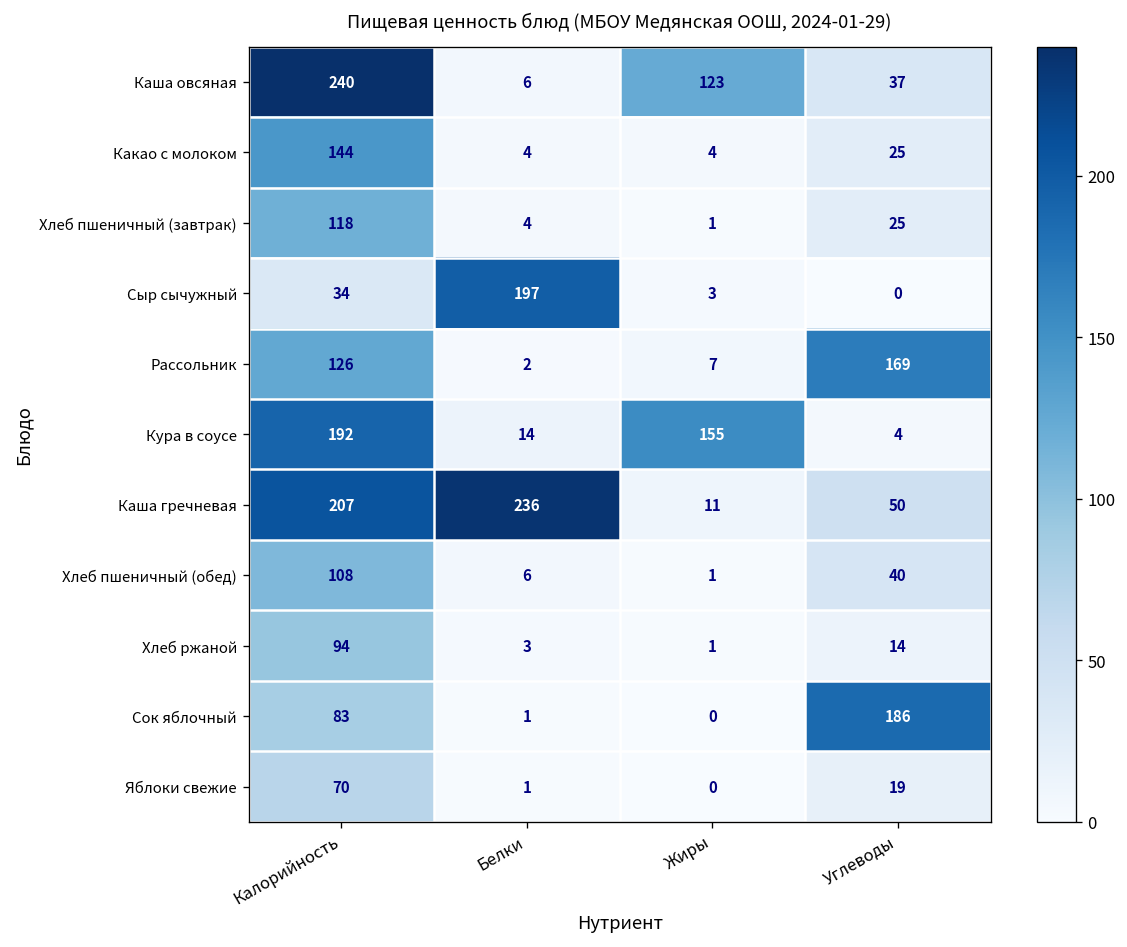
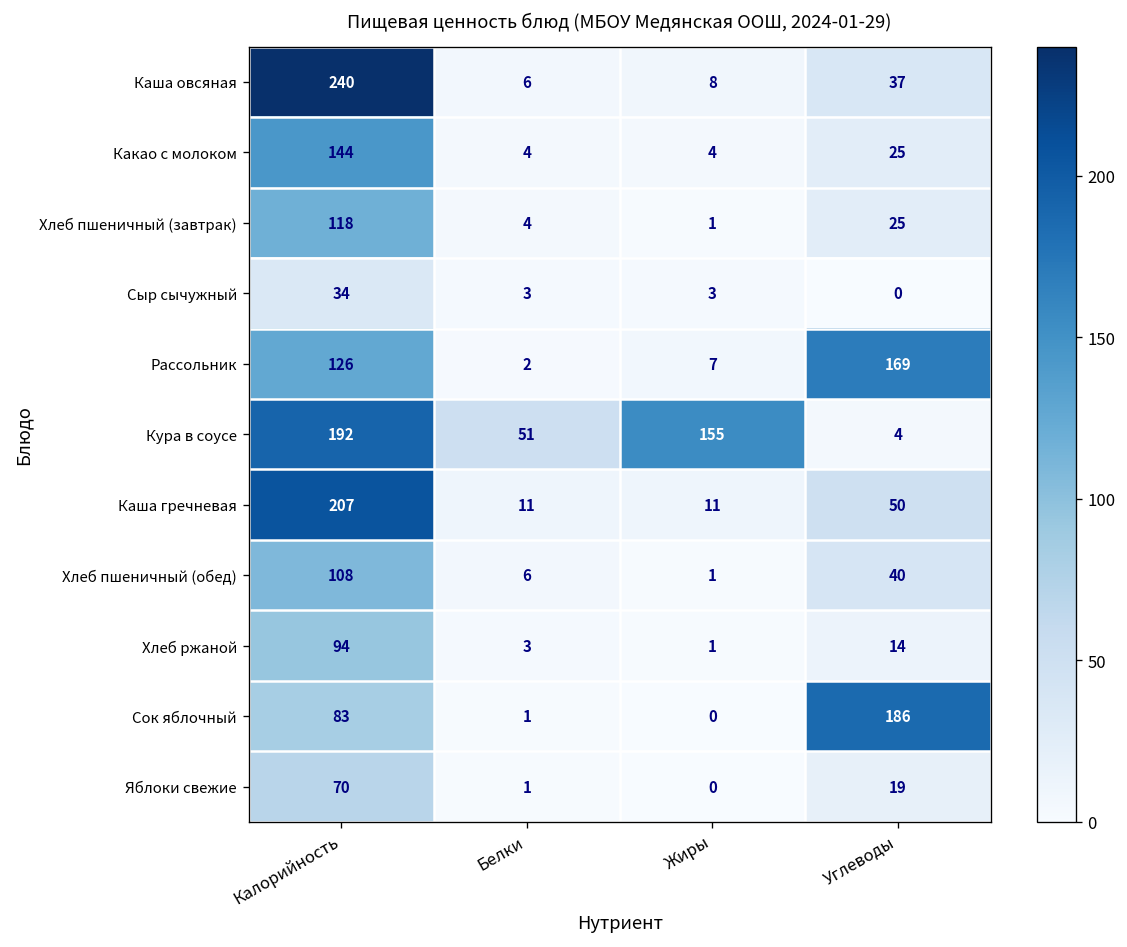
  {
    "Каша овсяная": {
      "Калорийность": 240,
      "Белки": 6,
-     "Жиры": 123,
+     "Жиры": 8,
      "Углеводы": 37
    },
    "Какао с молоком": {
      "Калорийность": 144,
      "Белки": 4,
      "Жиры": 4,
      "Углеводы": 25
    },
    "Хлеб пшеничный (завтрак)": {
      "Калорийность": 118,
      "Белки": 4,
      "Жиры": 1,
      "Углеводы": 25
    },
    "Сыр сычужный": {
      "Калорийность": 34,
-     "Белки": 197,
+     "Белки": 3,
      "Жиры": 3,
      "Углеводы": 0
    },
    "Рассольник": {
      "Калорийность": 126,
      "Белки": 2,
      "Жиры": 7,
      "Углеводы": 169
    },
    "Кура в соусе": {
      "Калорийность": 192,
-     "Белки": 14,
+     "Белки": 51,
      "Жиры": 155,
      "Углеводы": 4
    },
    "Каша гречневая": {
      "Калорийность": 207,
-     "Белки": 236,
+     "Белки": 11,
      "Жиры": 11,
      "Углеводы": 50
    },
    "Хлеб пшеничный (обед)": {
      "Калорийность": 108,
      "Белки": 6,
      "Жиры": 1,
      "Углеводы": 40
    },
    "Хлеб ржаной": {
      "Калорийность": 94,
      "Белки": 3,
      "Жиры": 1,
      "Углеводы": 14
    },
    "Сок яблочный": {
      "Калорийность": 83,
      "Белки": 1,
      "Жиры": 0,
      "Углеводы": 186
    },
    "Яблоки свежие": {
      "Калорийность": 70,
      "Белки": 1,
      "Жиры": 0,
      "Углеводы": 19
    }
  }
